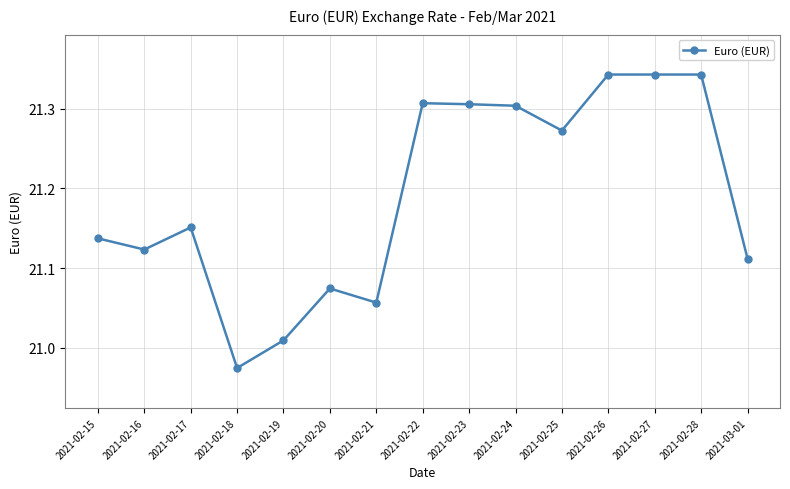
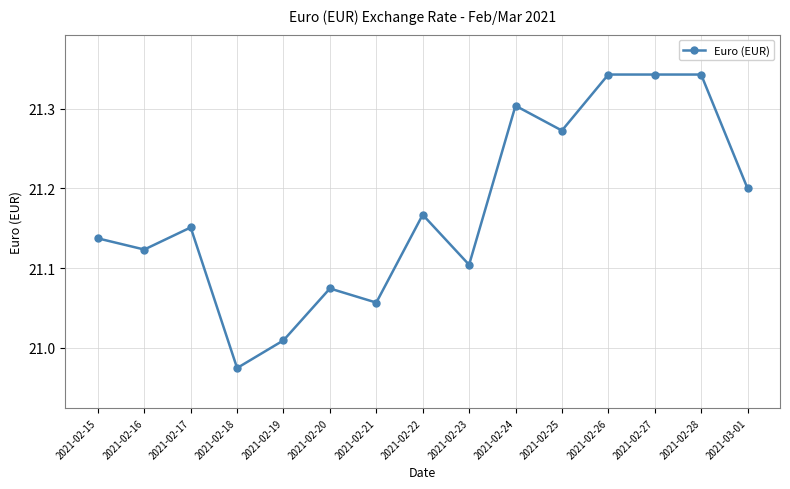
  {
    "2021-02-15": 21.14,
    "2021-02-16": 21.12,
    "2021-02-17": 21.15,
    "2021-02-18": 20.97,
    "2021-02-19": 21.01,
    "2021-02-20": 21.07,
    "2021-02-21": 21.06,
-   "2021-02-22": 21.31,
-   "2021-02-23": 21.31,
+   "2021-02-22": 21.17,
+   "2021-02-23": 21.10,
    "2021-02-24": 21.30,
    "2021-02-25": 21.27,
    "2021-02-26": 21.34,
    "2021-02-27": 21.34,
    "2021-02-28": 21.34,
-   "2021-03-01": 21.11
+   "2021-03-01": 21.20
  }
